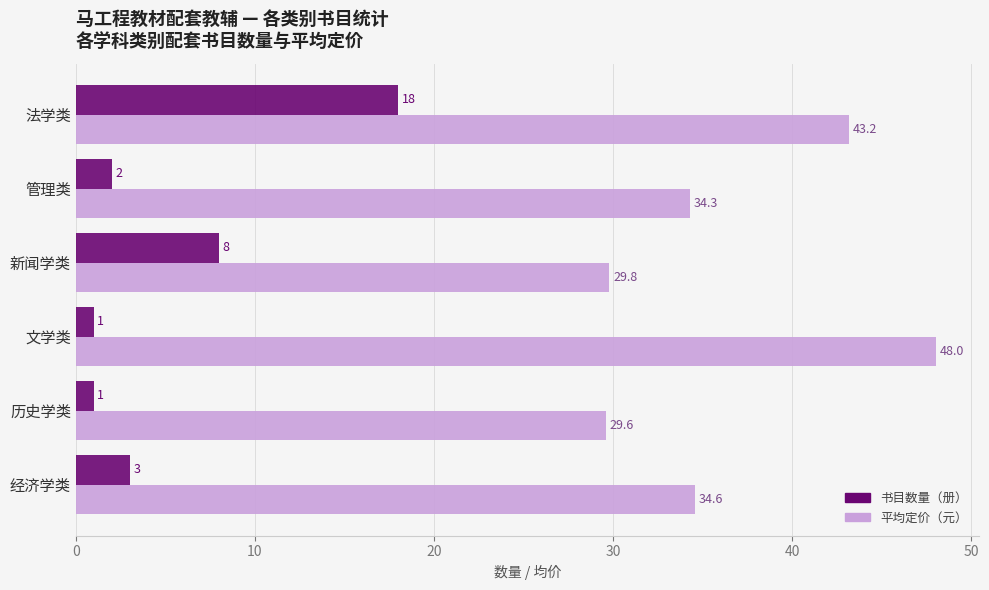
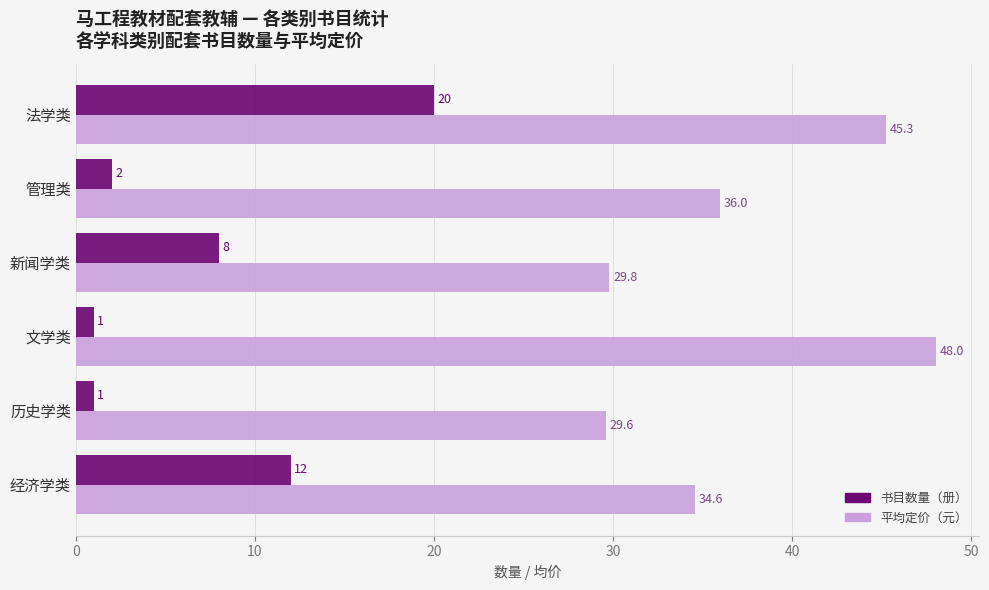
  {
    "书目数量（册）": {
-     "法学类": 18,
+     "法学类": 20,
      "管理类": 2,
      "新闻学类": 8,
      "文学类": 1,
      "历史学类": 1,
-     "经济学类": 3
+     "经济学类": 12
    },
    "平均定价（元）": {
-     "法学类": 43.2,
-     "管理类": 34.3,
+     "法学类": 45.3,
+     "管理类": 36.0,
      "新闻学类": 29.8,
      "文学类": 48.0,
      "历史学类": 29.6,
      "经济学类": 34.6
    }
  }
